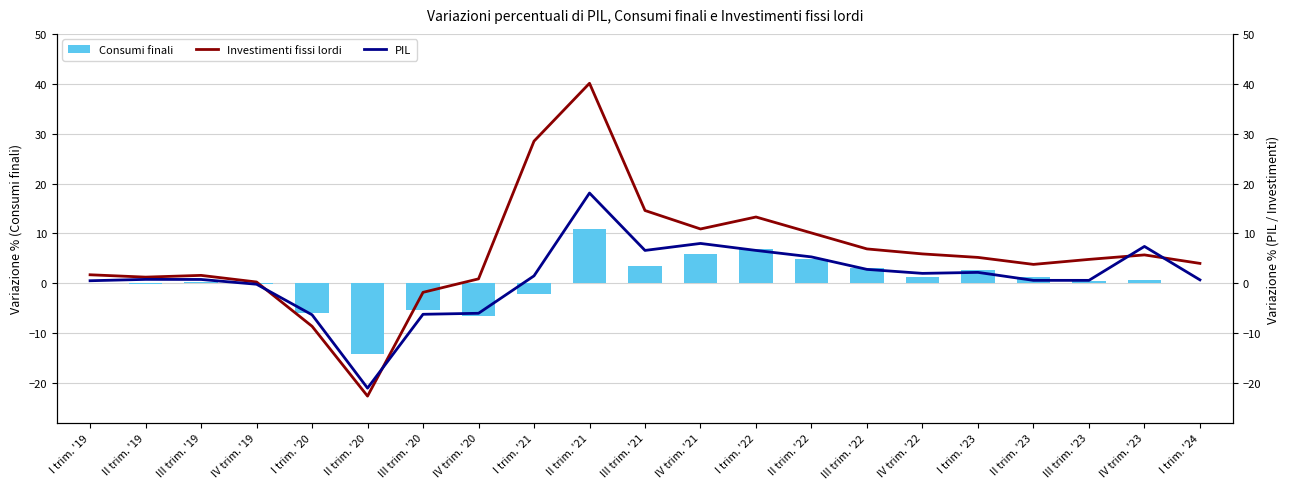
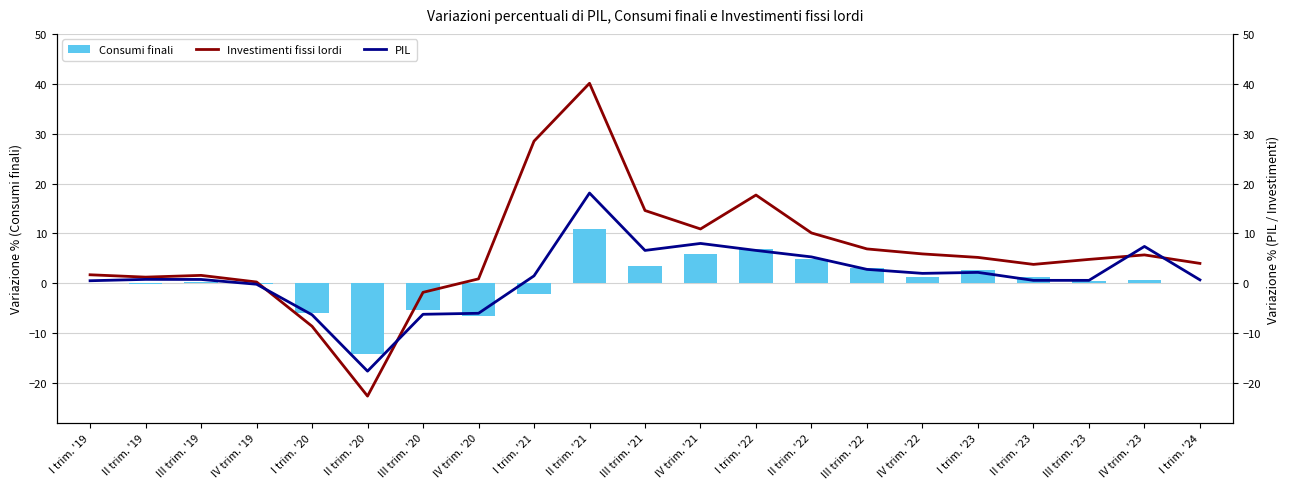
  {
    "Consumi finali": {
      "I trim. '20": -6,
      "II trim. '20": -14,
      "III trim. '20": -5,
      "IV trim. '20": -7,
      "I trim. '21": -2,
      "II trim. '21": 11,
      "III trim. '21": 4,
      "IV trim. '21": 6,
      "I trim. '22": 7,
      "II trim. '22": 5,
      "III trim. '22": 3,
      "IV trim. '22": 1,
      "I trim. '23": 3,
      "II trim. '23": 1,
      "IV trim. '23": 1,
      "I trim. '24": 0
    },
    "Investimenti fissi lordi": {
      "I trim. '19": 2,
      "III trim. '19": 2,
      "I trim. '20": -9,
      "II trim. '20": -23,
      "III trim. '20": -2,
      "IV trim. '20": 1,
      "I trim. '21": 29,
      "II trim. '21": 40,
      "III trim. '21": 15,
      "IV trim. '21": 11,
-     "I trim. '22": 13,
+     "I trim. '22": 18,
      "II trim. '22": 10,
      "III trim. '22": 7,
      "IV trim. '22": 6,
      "I trim. '23": 5,
      "II trim. '23": 4,
      "III trim. '23": 5,
      "IV trim. '23": 6,
      "I trim. '24": 4
    },
    "PIL": {
      "I trim. '19": 1,
      "III trim. '19": 1,
      "I trim. '20": -6,
-     "II trim. '20": -21,
+     "II trim. '20": -18,
      "III trim. '20": -6,
      "IV trim. '20": -6,
      "I trim. '21": 2,
      "II trim. '21": 18,
      "III trim. '21": 7,
      "IV trim. '21": 8,
      "I trim. '22": 7,
      "II trim. '22": 5,
      "III trim. '22": 3,
      "IV trim. '22": 2,
      "I trim. '23": 2,
      "II trim. '23": 1,
      "III trim. '23": 1,
      "IV trim. '23": 7,
      "I trim. '24": 1
    }
  }
